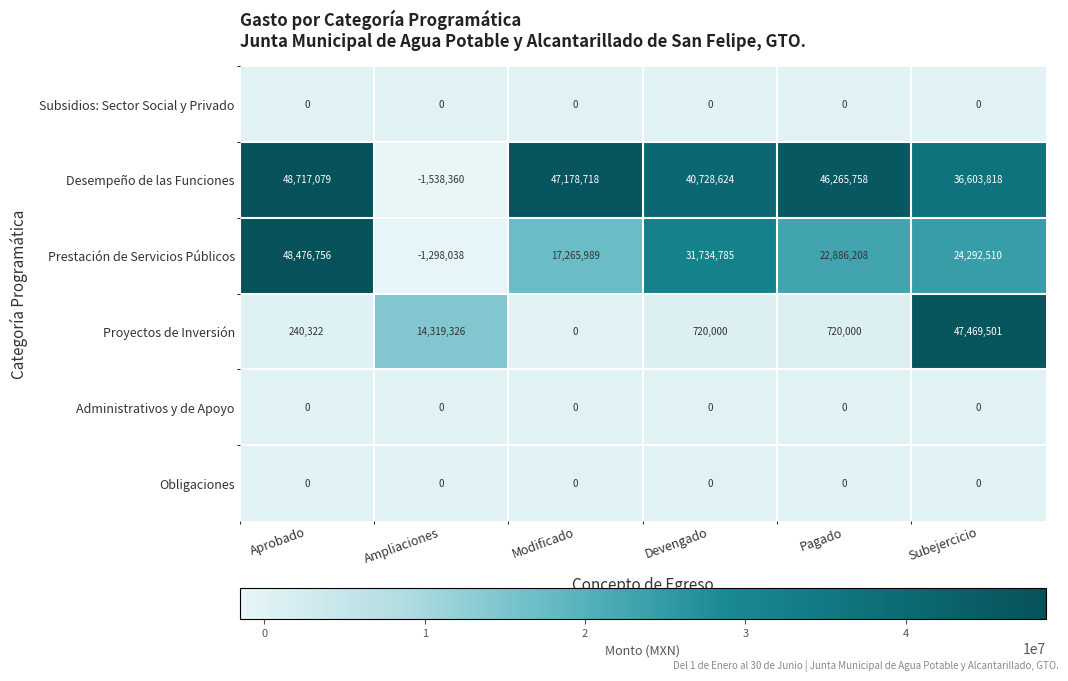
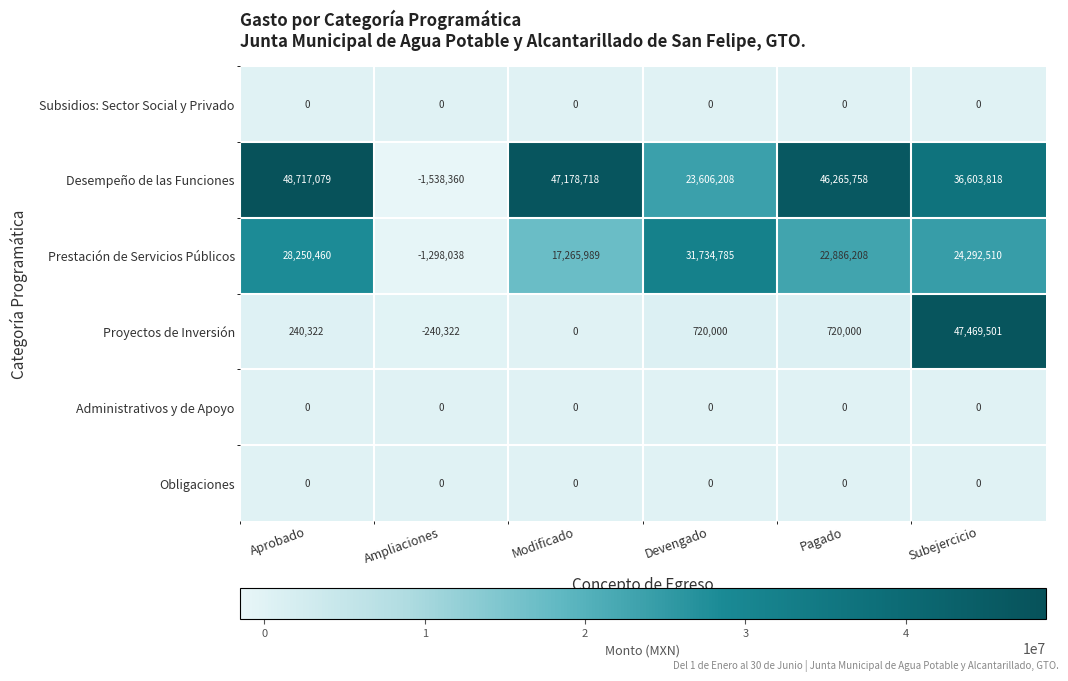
  {
    "Subsidios: Sector Social y Privado": {
      "Aprobado": "0",
      "Ampliaciones": "0",
      "Modificado": "0",
      "Devengado": "0",
      "Pagado": "0",
      "Subejercicio": "0"
    },
    "Desempeño de las Funciones": {
      "Aprobado": "48,717,079",
      "Ampliaciones": "-1,538,360",
      "Modificado": "47,178,718",
-     "Devengado": "40,728,624",
+     "Devengado": "23,606,208",
      "Pagado": "46,265,758",
      "Subejercicio": "36,603,818"
    },
    "Prestación de Servicios Públicos": {
-     "Aprobado": "48,476,756",
+     "Aprobado": "28,250,460",
      "Ampliaciones": "-1,298,038",
      "Modificado": "17,265,989",
      "Devengado": "31,734,785",
      "Pagado": "22,886,208",
      "Subejercicio": "24,292,510"
    },
    "Proyectos de Inversión": {
      "Aprobado": "240,322",
-     "Ampliaciones": "14,319,326",
+     "Ampliaciones": "-240,322",
      "Modificado": "0",
      "Devengado": "720,000",
      "Pagado": "720,000",
      "Subejercicio": "47,469,501"
    },
    "Administrativos y de Apoyo": {
      "Aprobado": "0",
      "Ampliaciones": "0",
      "Modificado": "0",
      "Devengado": "0",
      "Pagado": "0",
      "Subejercicio": "0"
    },
    "Obligaciones": {
      "Aprobado": "0",
      "Ampliaciones": "0",
      "Modificado": "0",
      "Devengado": "0",
      "Pagado": "0",
      "Subejercicio": "0"
    }
  }
